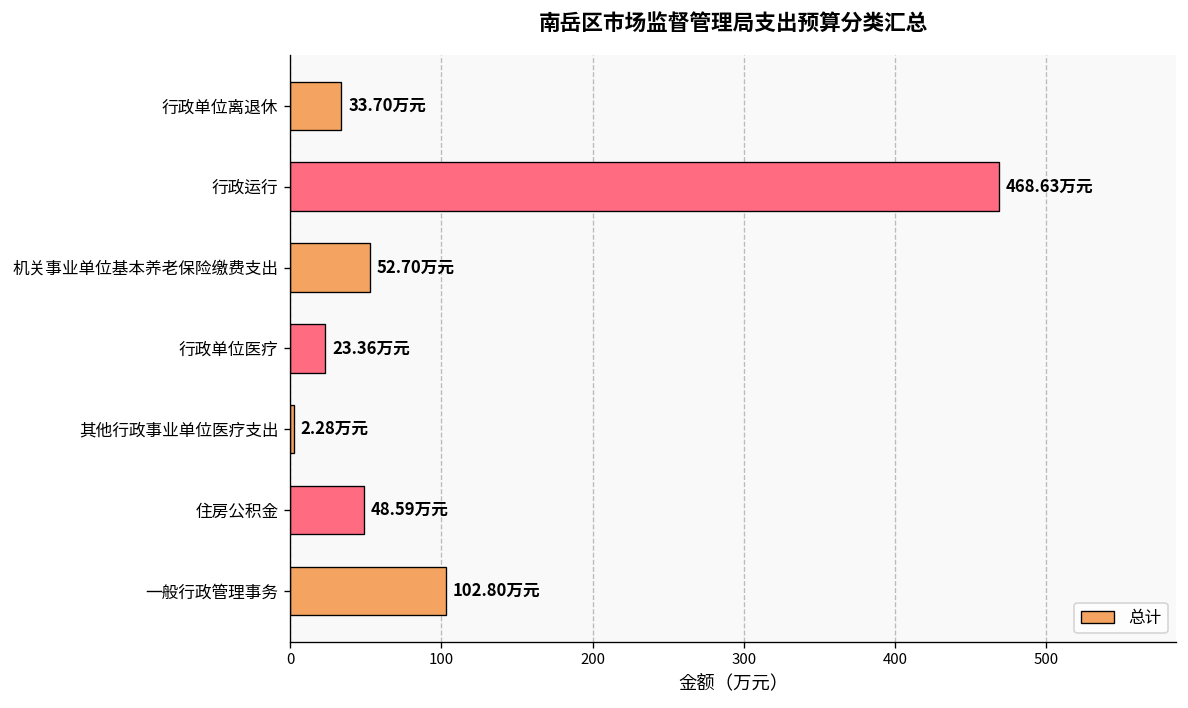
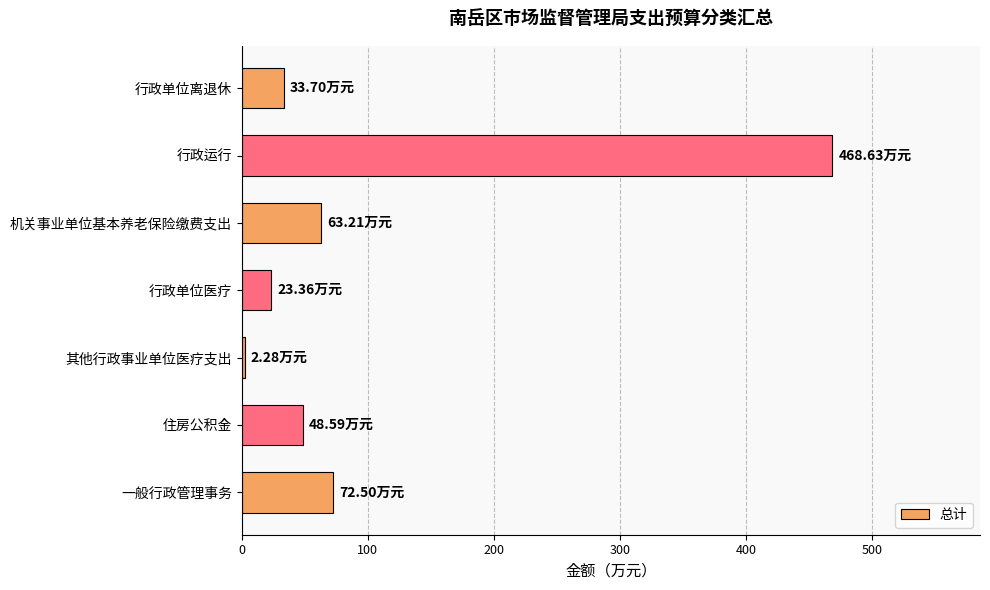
  {
    "行政单位离退休": 33.70,
    "行政运行": 468.63,
-   "机关事业单位基本养老保险缴费支出": 52.70,
+   "机关事业单位基本养老保险缴费支出": 63.21,
    "行政单位医疗": 23.36,
    "其他行政事业单位医疗支出": 2.28,
    "住房公积金": 48.59,
-   "一般行政管理事务": 102.80
+   "一般行政管理事务": 72.50
  }
